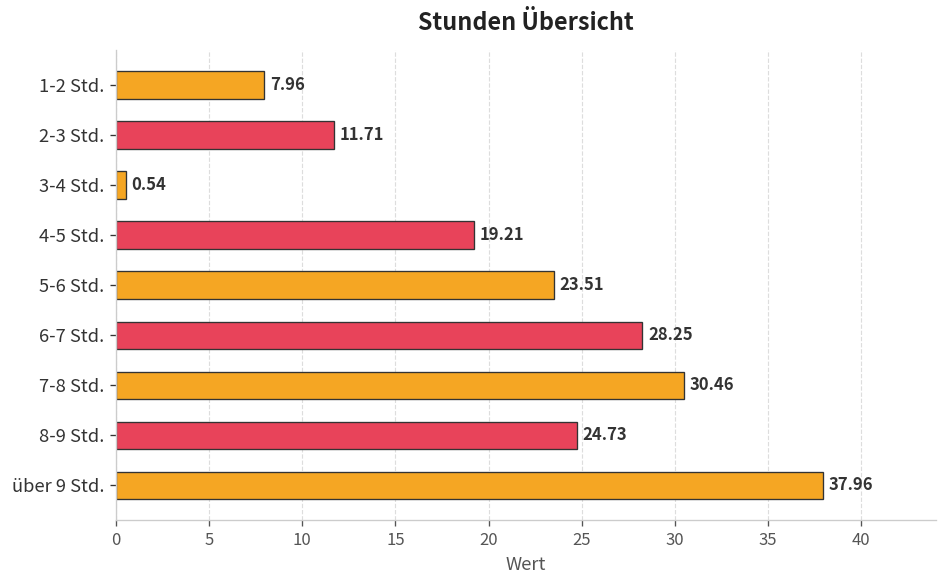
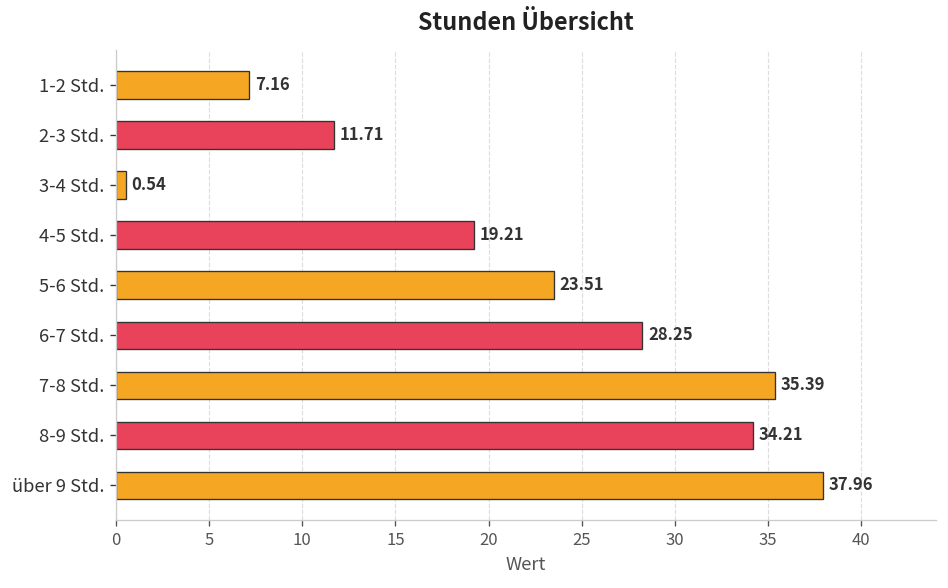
  {
-   "1-2 Std.": 7.96,
+   "1-2 Std.": 7.16,
    "2-3 Std.": 11.71,
    "3-4 Std.": 0.54,
    "4-5 Std.": 19.21,
    "5-6 Std.": 23.51,
    "6-7 Std.": 28.25,
-   "7-8 Std.": 30.46,
-   "8-9 Std.": 24.73,
+   "7-8 Std.": 35.39,
+   "8-9 Std.": 34.21,
    "über 9 Std.": 37.96
  }
